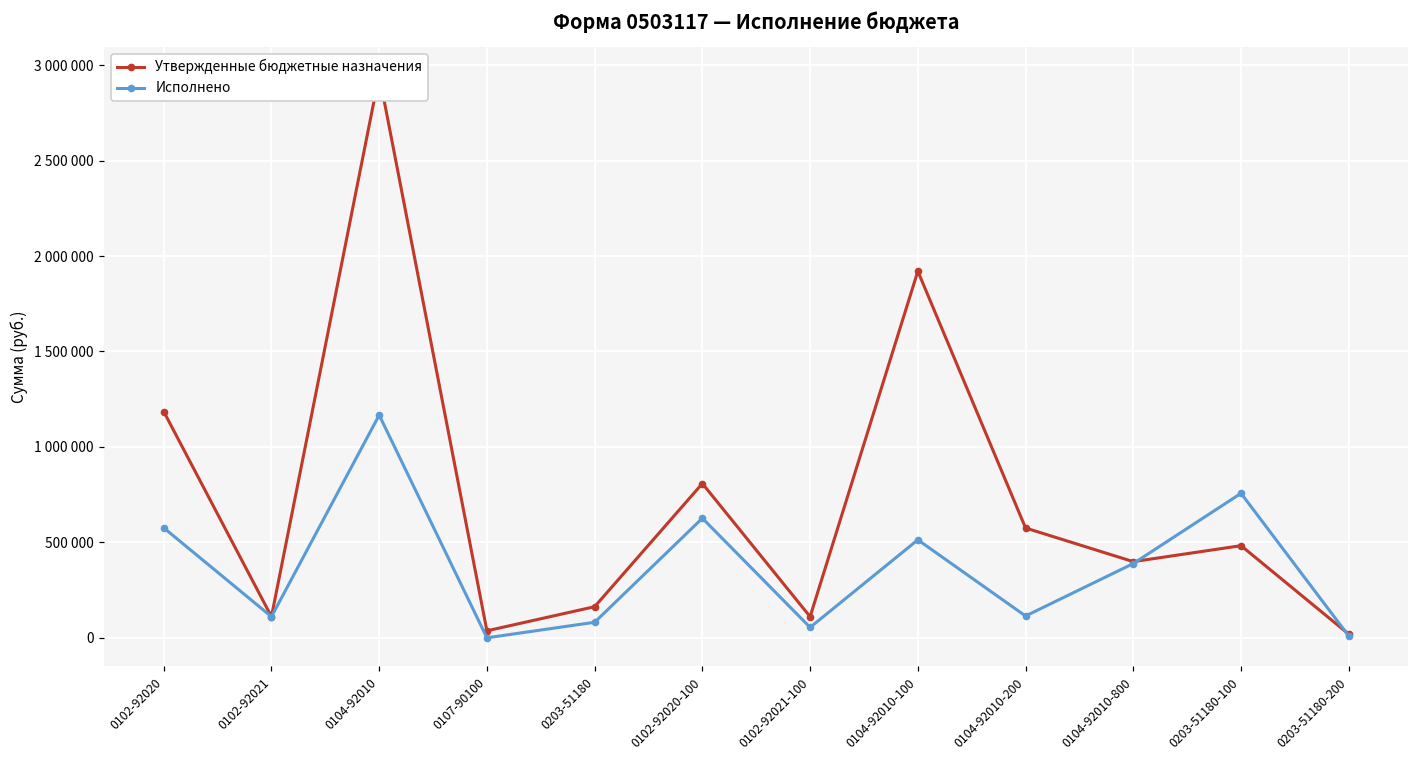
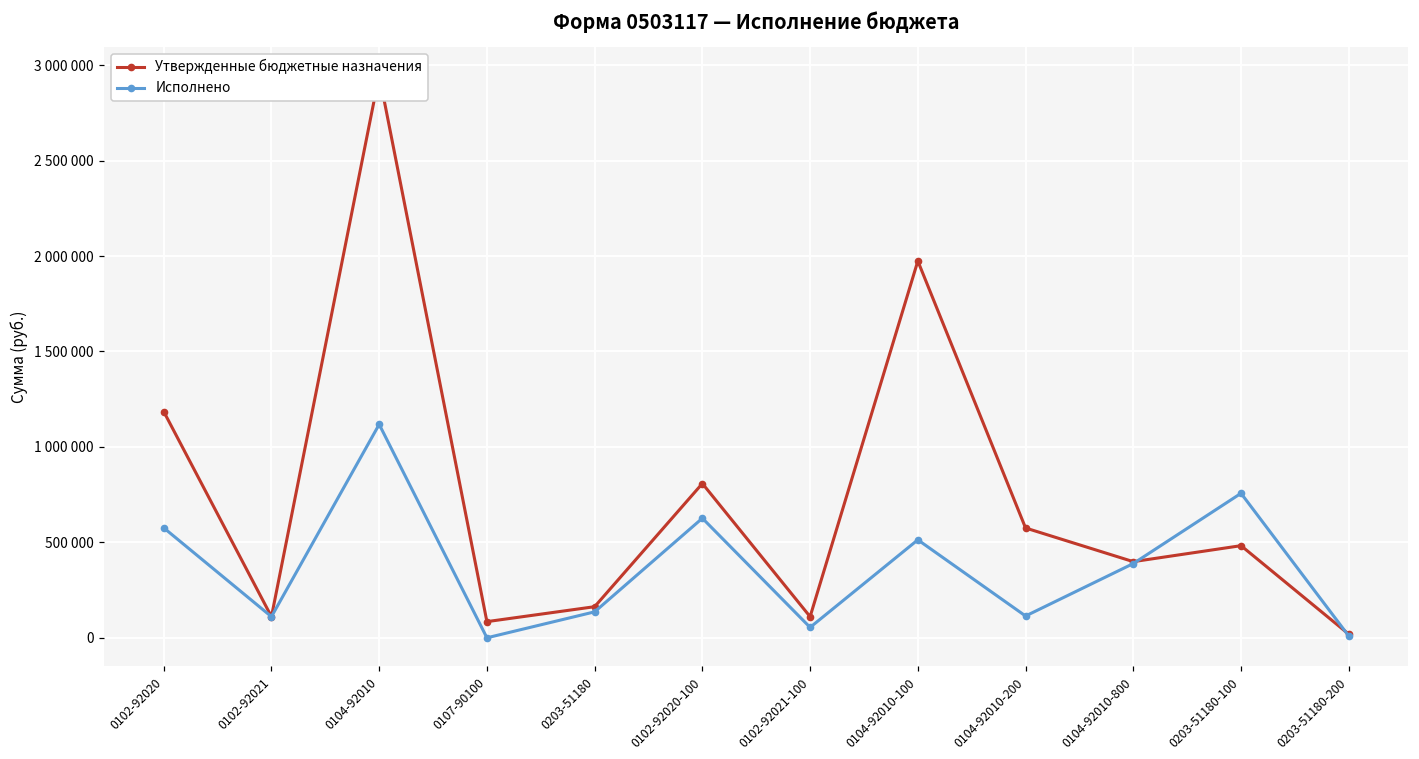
  {
    "Утвержденные бюджетные назначения": {
      "0102-92020": 1190000,
-     "0107-90100": 40000,
+     "0107-90100": 80000,
      "0203-51180": 160000,
      "0102-92020-100": 810000,
      "0102-92021-100": 110000,
-     "0104-92010-100": 1920000,
+     "0104-92010-100": 1970000,
      "0104-92010-200": 580000,
      "0203-51180-100": 480000
    },
    "Исполнено": {
      "0102-92020": 580000,
-     "0104-92010": 1170000,
+     "0104-92010": 1120000,
      "0107-90100": 0,
-     "0203-51180": 80000,
+     "0203-51180": 140000,
      "0102-92020-100": 630000,
      "0102-92021-100": 50000,
      "0104-92010-100": 510000,
      "0104-92010-200": 110000,
      "0203-51180-100": 760000
    }
  }
